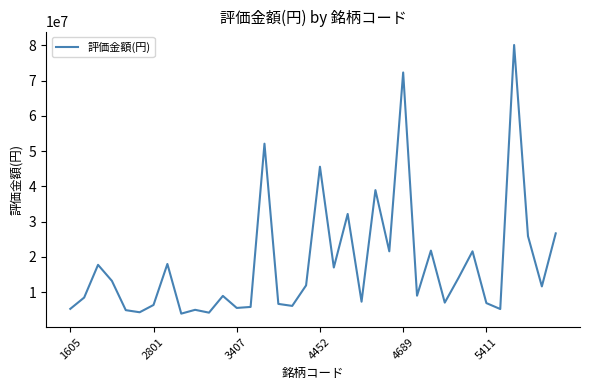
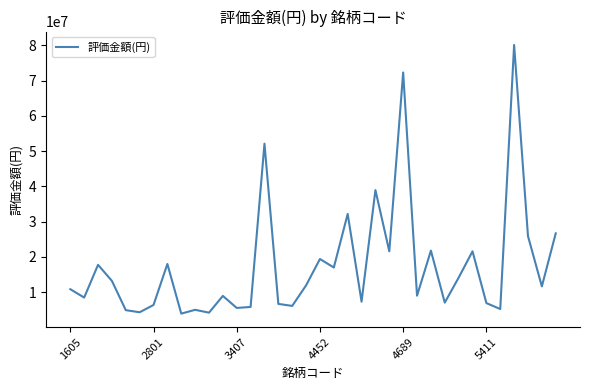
  {
-   "1605": 5000000,
+   "1605": 11000000,
    "2801": 6000000,
    "3407": 6000000,
-   "4452": 46000000,
+   "4452": 19000000,
    "4689": 72000000,
    "5411": 7000000
  }
